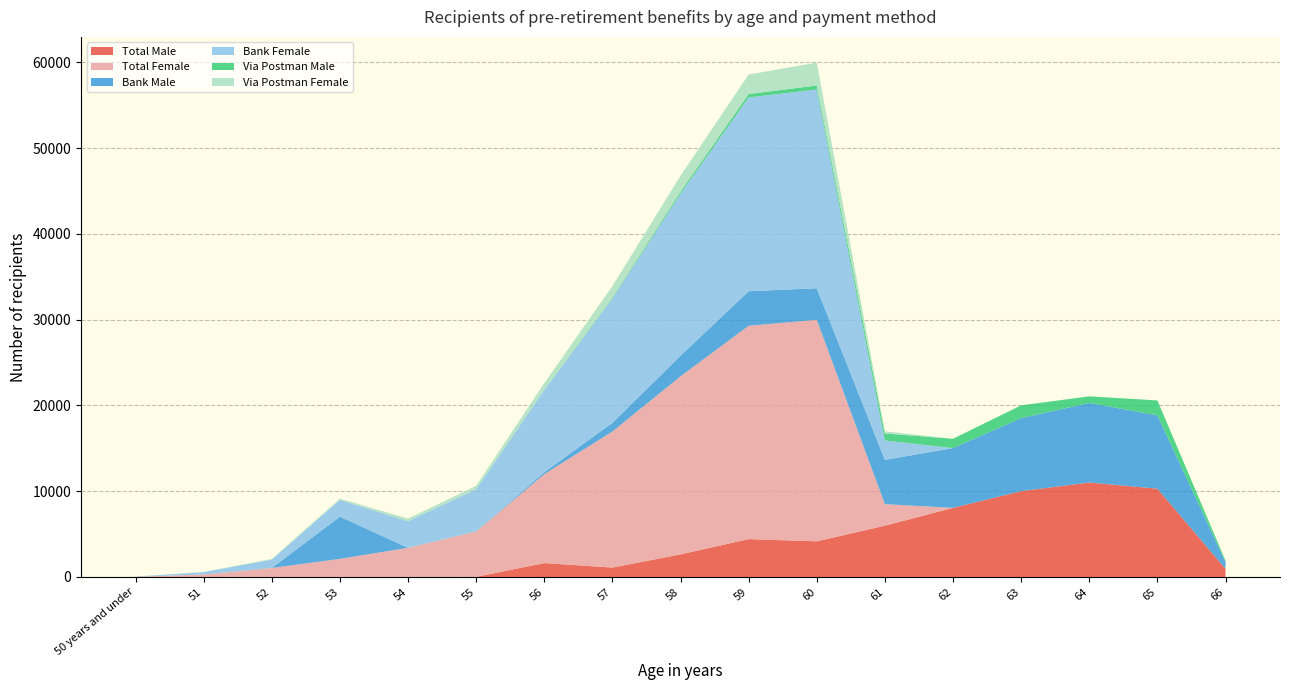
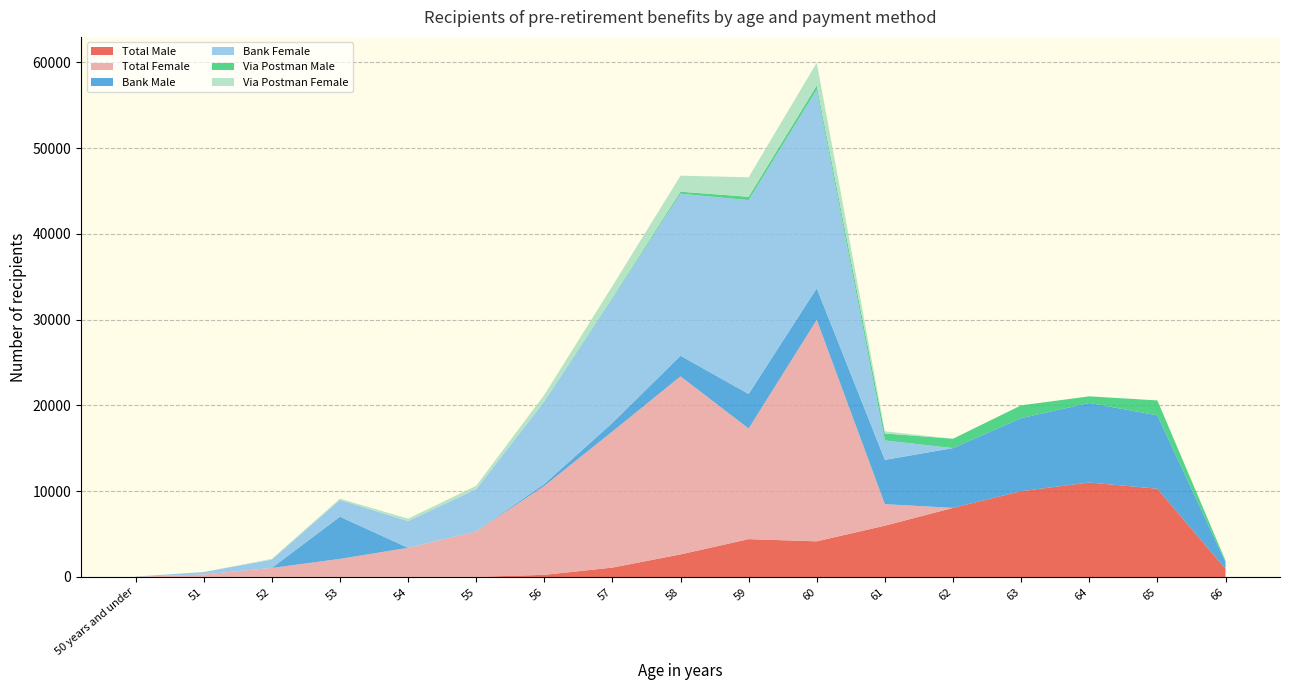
  {
    "Total Male": {
-     "56": 2000,
+     "56": 0,
      "57": 1000,
      "58": 3000,
      "59": 4000,
      "60": 4000,
      "61": 6000
    },
    "Total Female": {
      "53": 2000,
      "57": 16000,
      "58": 21000,
-     "59": 25000,
+     "59": 13000,
      "60": 26000,
      "61": 3000
    },
    "Bank Male": {
      "53": 5000,
      "57": 1000,
      "58": 2000,
      "59": 4000,
      "60": 4000,
      "61": 5000
    },
    "Bank Female": {
      "59": 23000,
      "60": 23000,
      "61": 2000
    },
    "Via Postman Male": {
      "59": 0,
      "60": 0
    },
    "Via Postman Female": {
      "55": 0,
      "56": 1000,
      "57": 1000,
      "58": 2000,
      "59": 2000,
      "60": 3000
    }
  }
